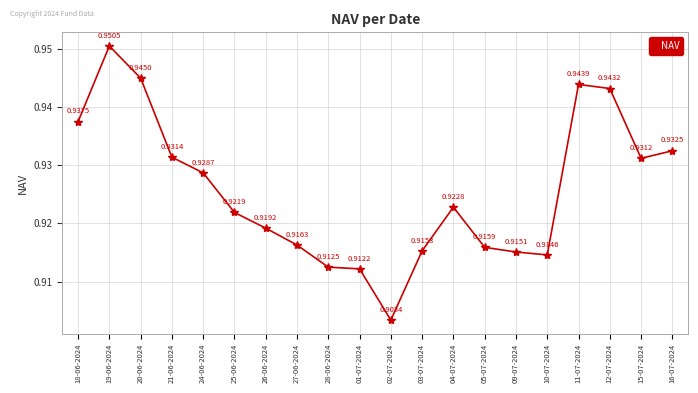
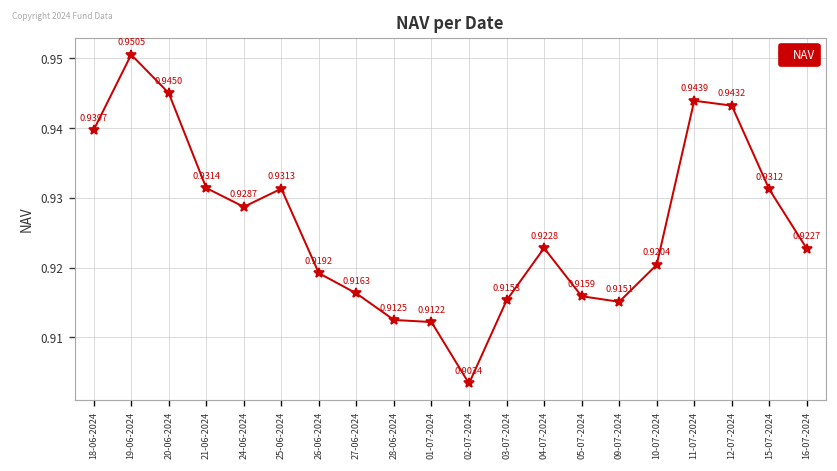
  {
-   "18-06-2024": 0.9375,
+   "18-06-2024": 0.9397,
    "19-06-2024": 0.9505,
    "20-06-2024": 0.9450,
    "21-06-2024": 0.9314,
    "24-06-2024": 0.9287,
-   "25-06-2024": 0.9219,
+   "25-06-2024": 0.9313,
    "26-06-2024": 0.9192,
    "27-06-2024": 0.9163,
    "28-06-2024": 0.9125,
    "01-07-2024": 0.9122,
    "02-07-2024": 0.9034,
    "03-07-2024": 0.9153,
    "04-07-2024": 0.9228,
    "05-07-2024": 0.9159,
    "09-07-2024": 0.9151,
-   "10-07-2024": 0.9146,
+   "10-07-2024": 0.9204,
    "11-07-2024": 0.9439,
    "12-07-2024": 0.9432,
    "15-07-2024": 0.9312,
-   "16-07-2024": 0.9325
+   "16-07-2024": 0.9227
  }
